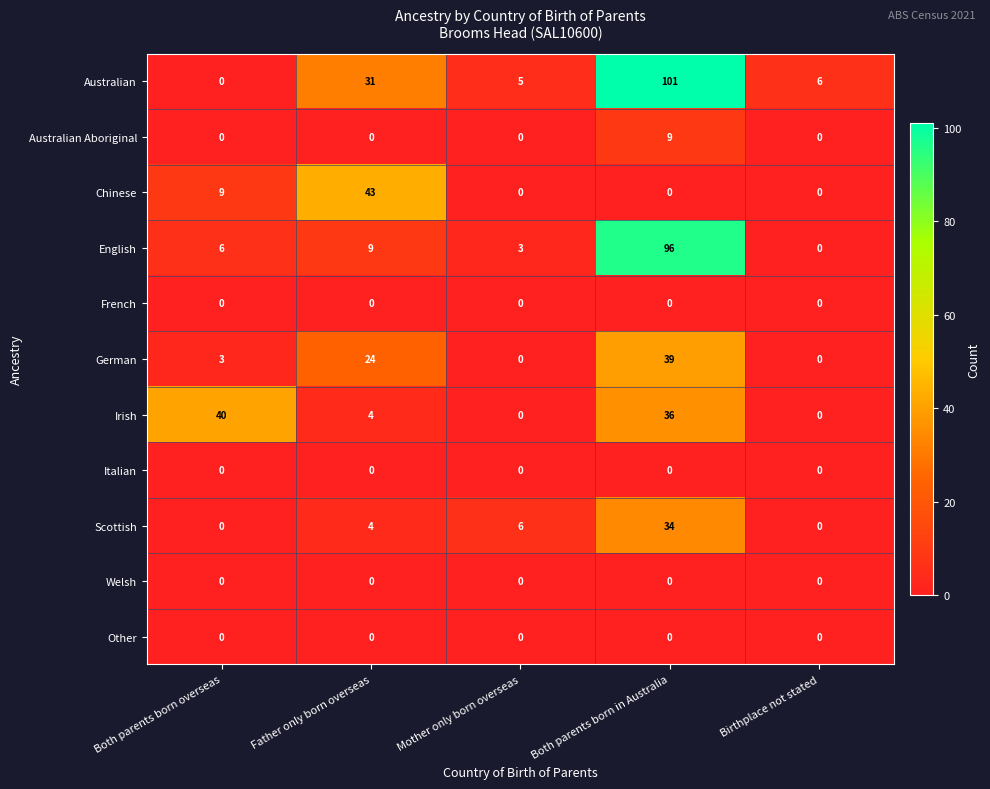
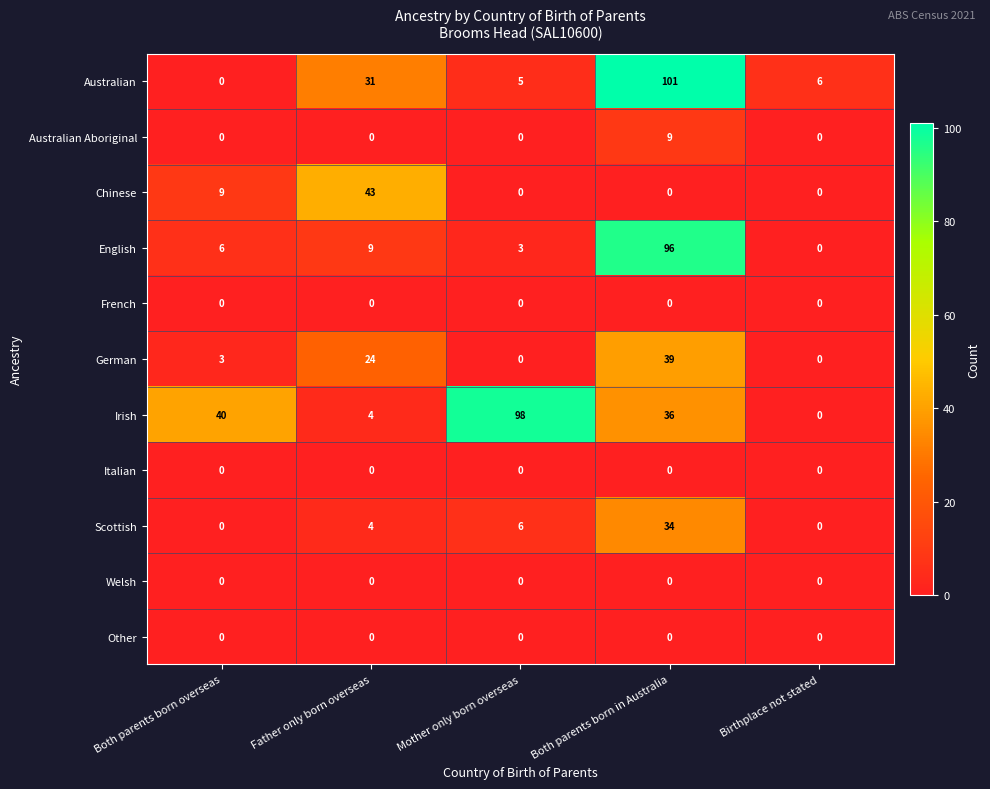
  {
    "Australian": {
      "Both parents born overseas": 0,
      "Father only born overseas": 31,
      "Mother only born overseas": 5,
      "Both parents born in Australia": 101,
      "Birthplace not stated": 6
    },
    "Australian Aboriginal": {
      "Both parents born overseas": 0,
      "Father only born overseas": 0,
      "Mother only born overseas": 0,
      "Both parents born in Australia": 9,
      "Birthplace not stated": 0
    },
    "Chinese": {
      "Both parents born overseas": 9,
      "Father only born overseas": 43,
      "Mother only born overseas": 0,
      "Both parents born in Australia": 0,
      "Birthplace not stated": 0
    },
    "English": {
      "Both parents born overseas": 6,
      "Father only born overseas": 9,
      "Mother only born overseas": 3,
      "Both parents born in Australia": 96,
      "Birthplace not stated": 0
    },
    "French": {
      "Both parents born overseas": 0,
      "Father only born overseas": 0,
      "Mother only born overseas": 0,
      "Both parents born in Australia": 0,
      "Birthplace not stated": 0
    },
    "German": {
      "Both parents born overseas": 3,
      "Father only born overseas": 24,
      "Mother only born overseas": 0,
      "Both parents born in Australia": 39,
      "Birthplace not stated": 0
    },
    "Irish": {
      "Both parents born overseas": 40,
      "Father only born overseas": 4,
-     "Mother only born overseas": 0,
+     "Mother only born overseas": 98,
      "Both parents born in Australia": 36,
      "Birthplace not stated": 0
    },
    "Italian": {
      "Both parents born overseas": 0,
      "Father only born overseas": 0,
      "Mother only born overseas": 0,
      "Both parents born in Australia": 0,
      "Birthplace not stated": 0
    },
    "Scottish": {
      "Both parents born overseas": 0,
      "Father only born overseas": 4,
      "Mother only born overseas": 6,
      "Both parents born in Australia": 34,
      "Birthplace not stated": 0
    },
    "Welsh": {
      "Both parents born overseas": 0,
      "Father only born overseas": 0,
      "Mother only born overseas": 0,
      "Both parents born in Australia": 0,
      "Birthplace not stated": 0
    },
    "Other": {
      "Both parents born overseas": 0,
      "Father only born overseas": 0,
      "Mother only born overseas": 0,
      "Both parents born in Australia": 0,
      "Birthplace not stated": 0
    }
  }
